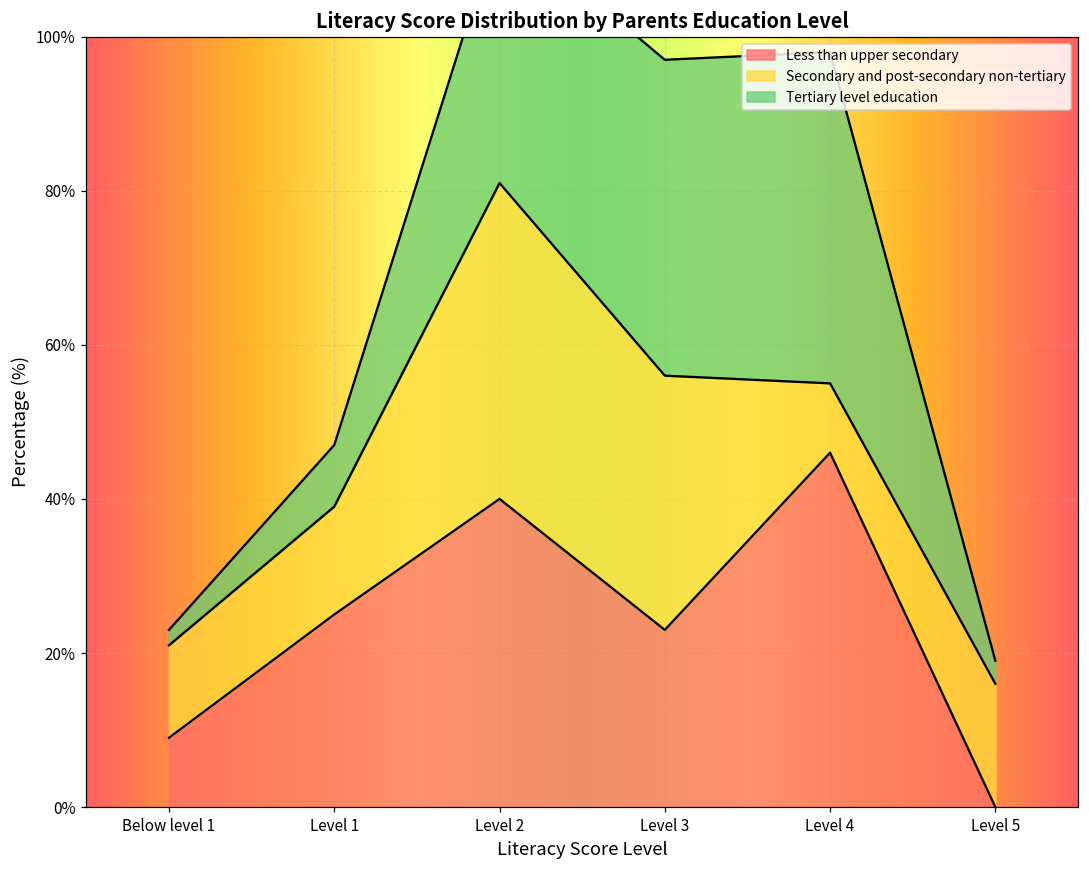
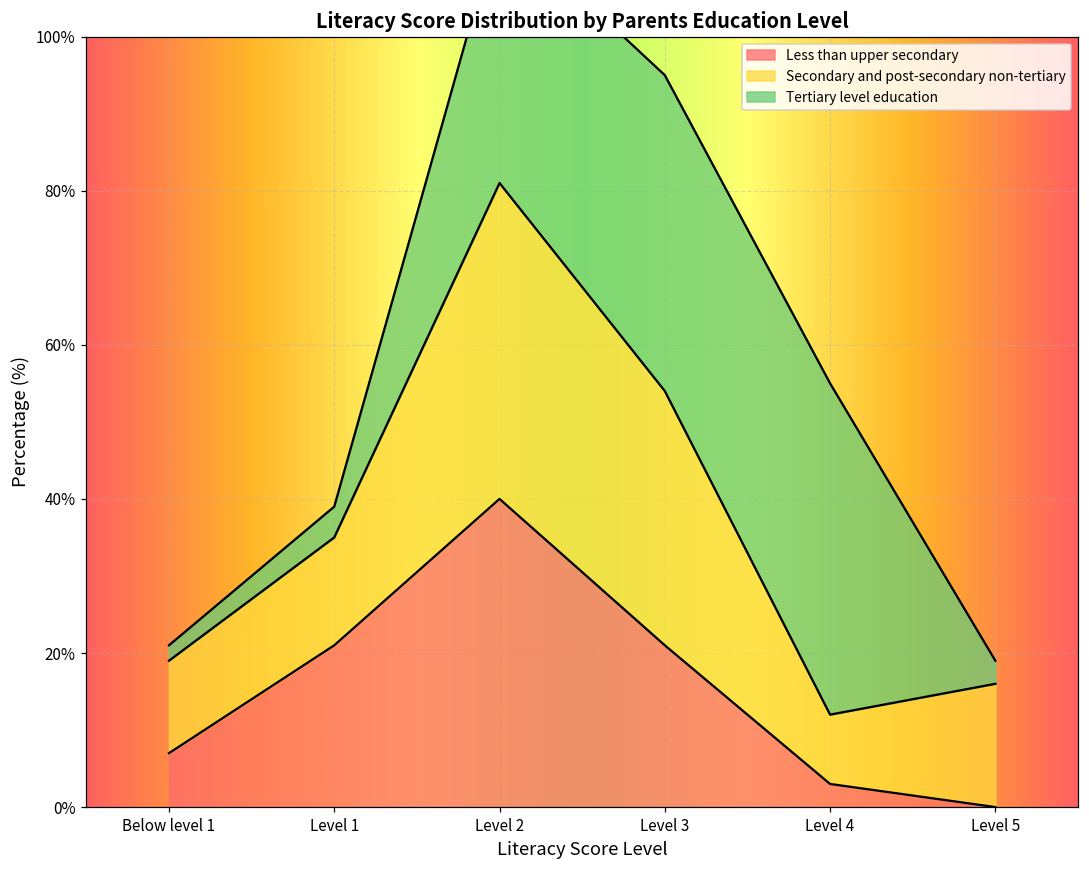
  {
    "Less than upper secondary": {
-     "Below level 1": "9%",
-     "Level 1": "25%",
+     "Below level 1": "7%",
+     "Level 1": "21%",
      "Level 2": "40%",
-     "Level 3": "23%",
-     "Level 4": "46%",
+     "Level 3": "21%",
+     "Level 4": "3%",
      "Level 5": "0%"
    },
    "Secondary and post-secondary non-tertiary": {
      "Below level 1": "12%",
      "Level 1": "14%",
      "Level 2": "41%",
      "Level 3": "33%",
      "Level 4": "9%",
      "Level 5": "16%"
    },
    "Tertiary level education": {
      "Below level 1": "2%",
-     "Level 1": "8%",
+     "Level 1": "4%",
      "Level 3": "41%",
      "Level 5": "3%"
    }
  }
